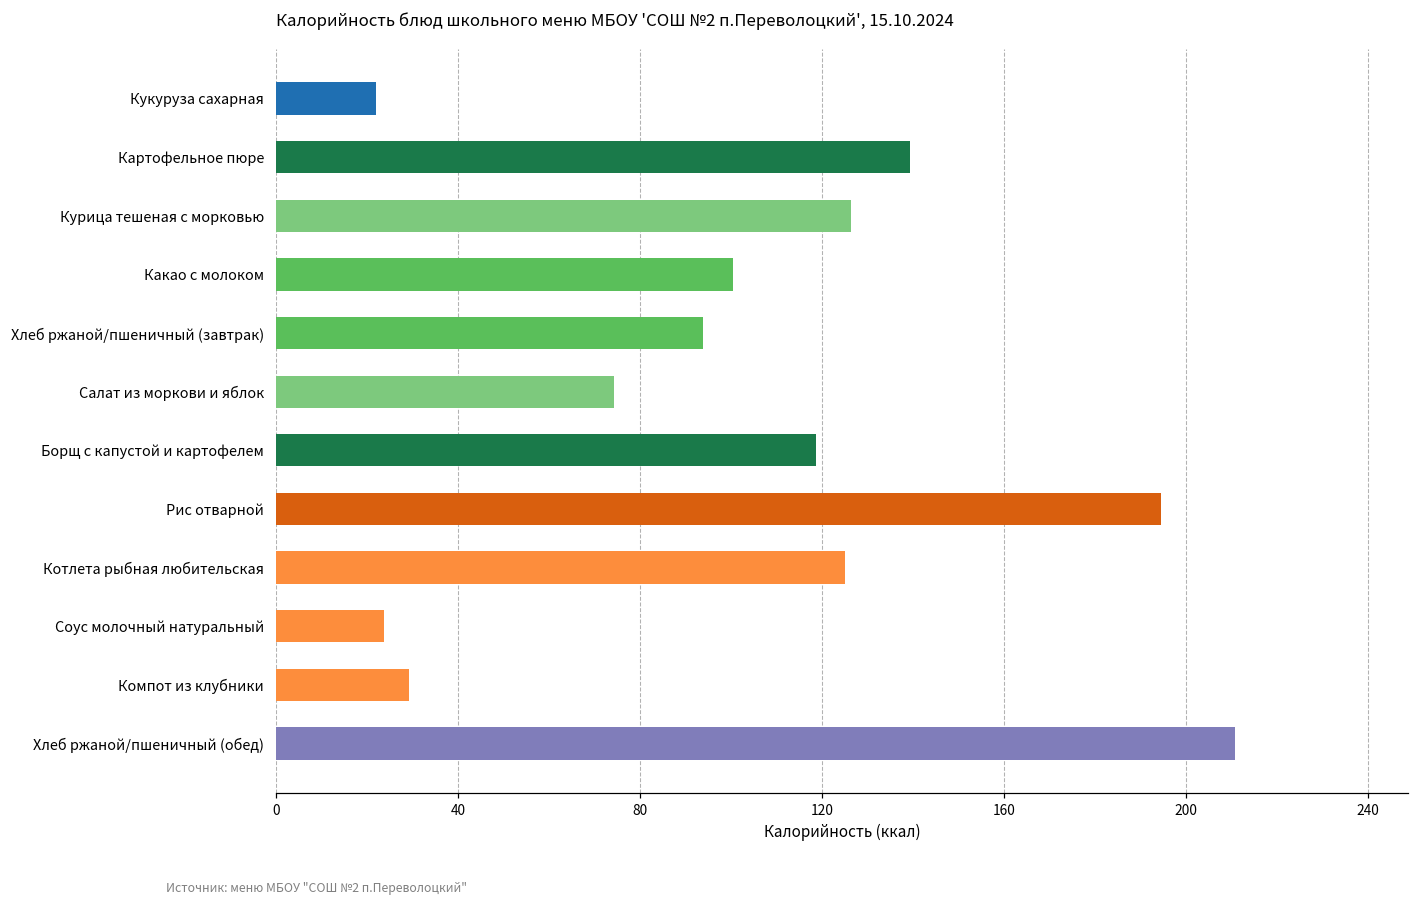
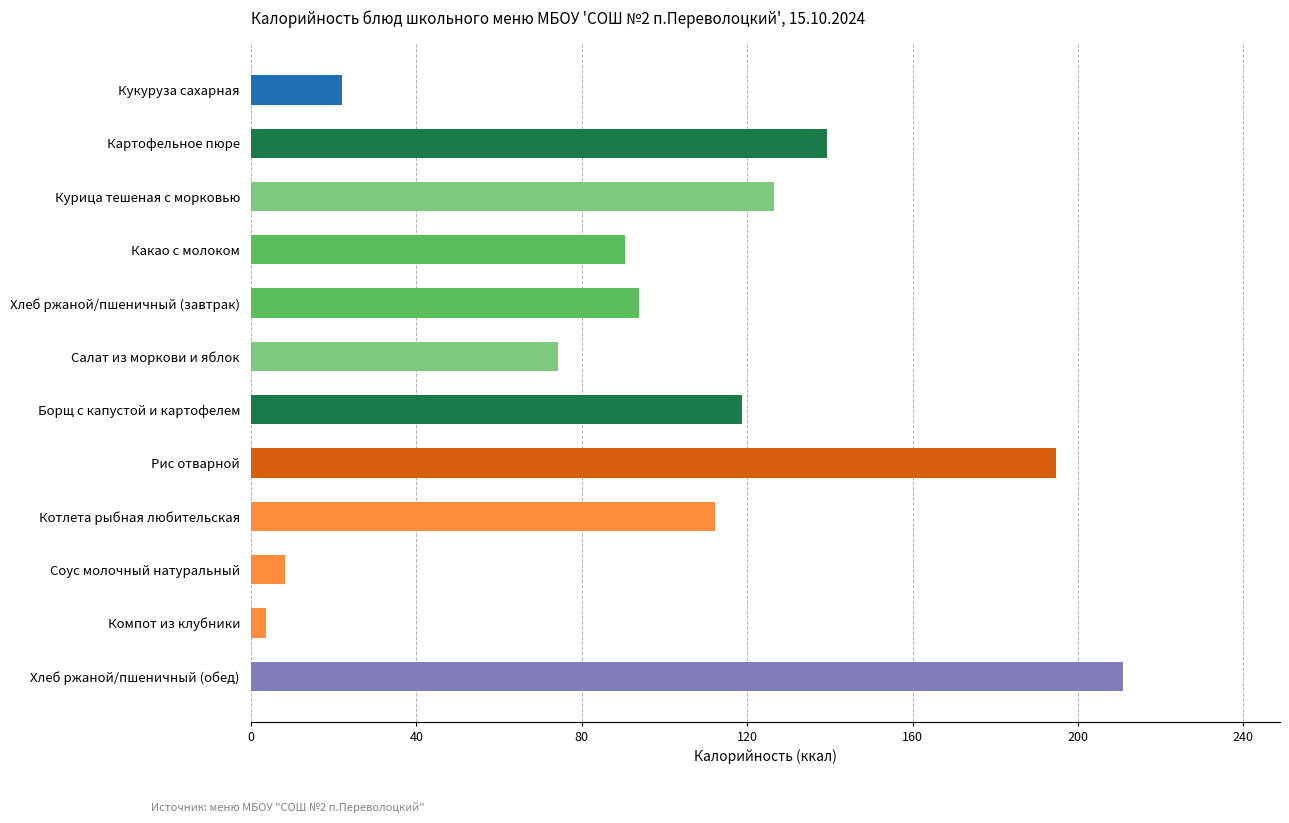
  {
    "Кукуруза сахарная": 22,
    "Картофельное пюре": 139,
    "Курица тешеная с морковью": 126,
-   "Какао с молоком": 100,
+   "Какао с молоком": 90,
    "Хлеб ржаной/пшеничный (завтрак)": 94,
    "Салат из моркови и яблок": 74,
    "Борщ с капустой и картофелем": 119,
    "Рис отварной": 195,
-   "Котлета рыбная любительская": 125,
-   "Соус молочный натуральный": 24,
-   "Компот из клубники": 29,
+   "Котлета рыбная любительская": 112,
+   "Соус молочный натуральный": 8,
+   "Компот из клубники": 4,
    "Хлеб ржаной/пшеничный (обед)": 211
  }
